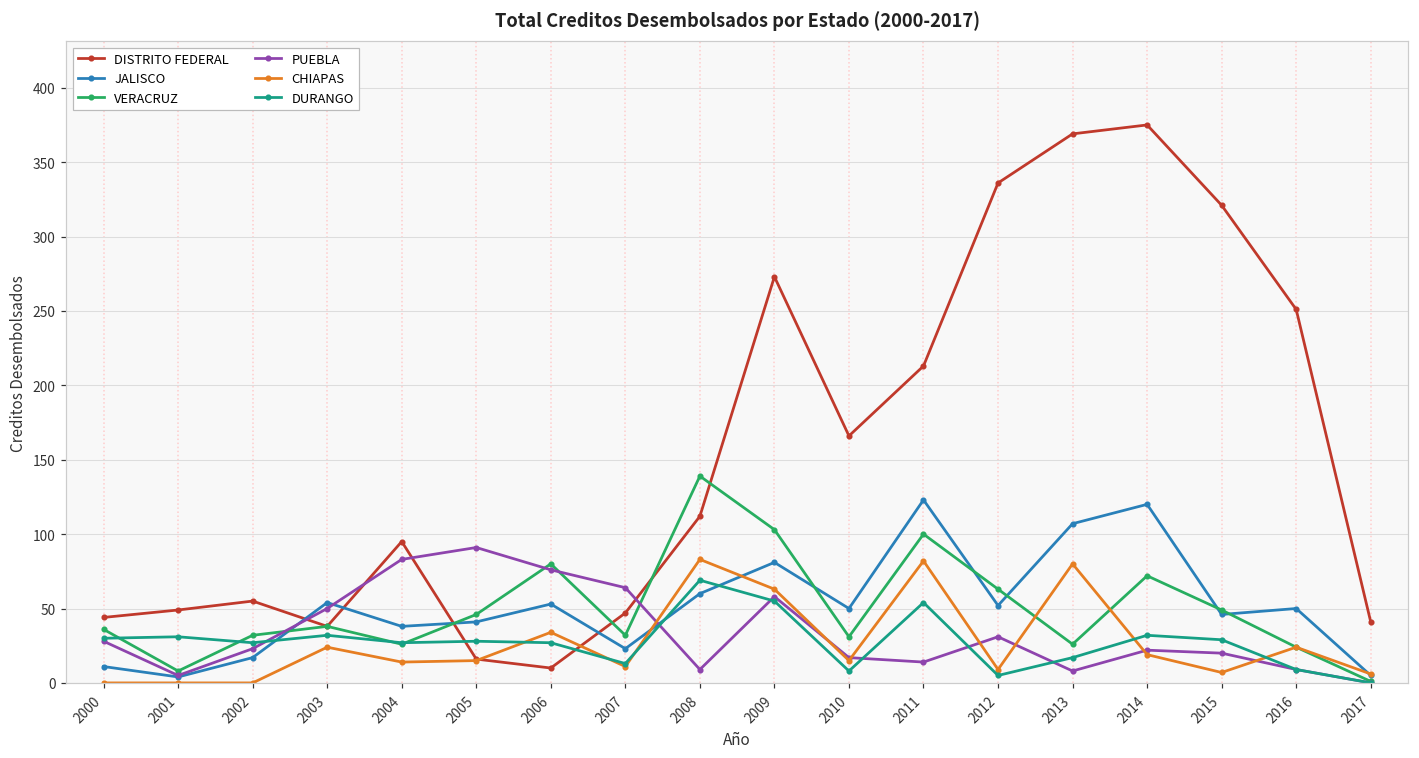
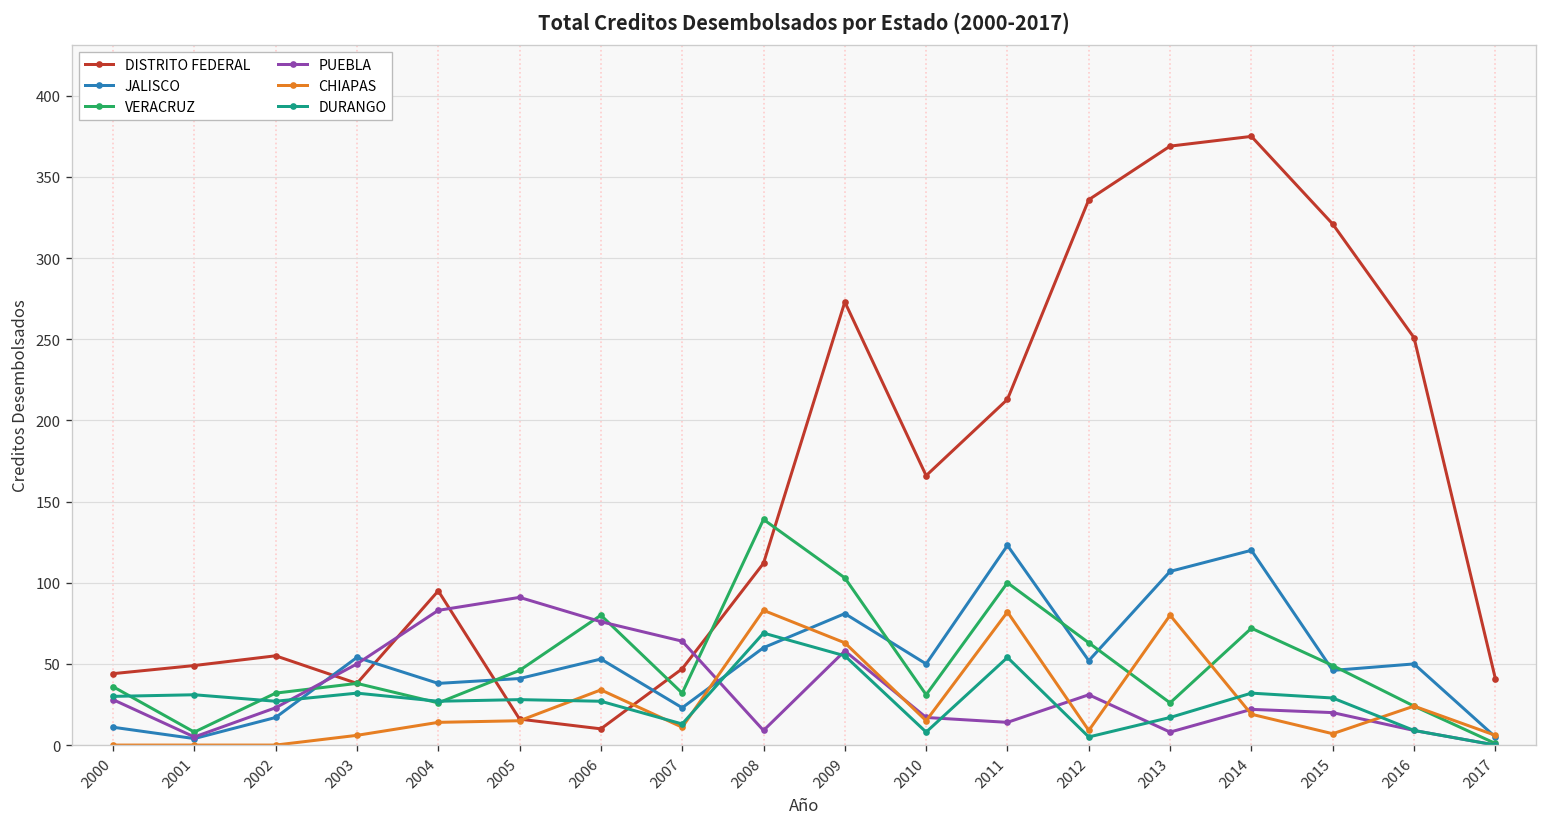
  {
    "DISTRITO FEDERAL": {
      "2000": 44,
      "2001": 49,
      "2002": 55,
      "2004": 95,
      "2006": 10,
      "2007": 47,
      "2008": 112,
      "2009": 273,
      "2010": 166,
      "2011": 213,
      "2012": 336,
      "2013": 369,
      "2014": 375,
      "2015": 321,
      "2016": 251,
      "2017": 41
    },
    "JALISCO": {
      "2000": 11,
      "2002": 17,
      "2003": 54,
      "2004": 38,
      "2005": 41,
      "2006": 53,
      "2007": 23,
      "2008": 60,
      "2009": 81,
      "2010": 50,
      "2011": 123,
      "2012": 52,
      "2013": 107,
      "2014": 120,
      "2015": 46,
      "2016": 50
    },
    "PUEBLA": {
      "2000": 28,
      "2002": 23,
      "2003": 50,
      "2004": 83,
      "2005": 91,
      "2006": 76,
      "2007": 64,
      "2008": 9,
      "2009": 58,
      "2010": 17,
      "2011": 14,
      "2012": 31,
      "2013": 8,
      "2014": 22,
      "2015": 20
    },
    "CHIAPAS": {
      "2000": 0,
      "2001": 0,
      "2002": 0,
-     "2003": 24,
+     "2003": 6,
      "2004": 14,
      "2006": 34,
      "2007": 11,
      "2008": 83,
      "2009": 63,
      "2010": 15,
      "2011": 82,
      "2012": 9,
      "2013": 80,
      "2014": 19,
      "2015": 7
    }
  }
